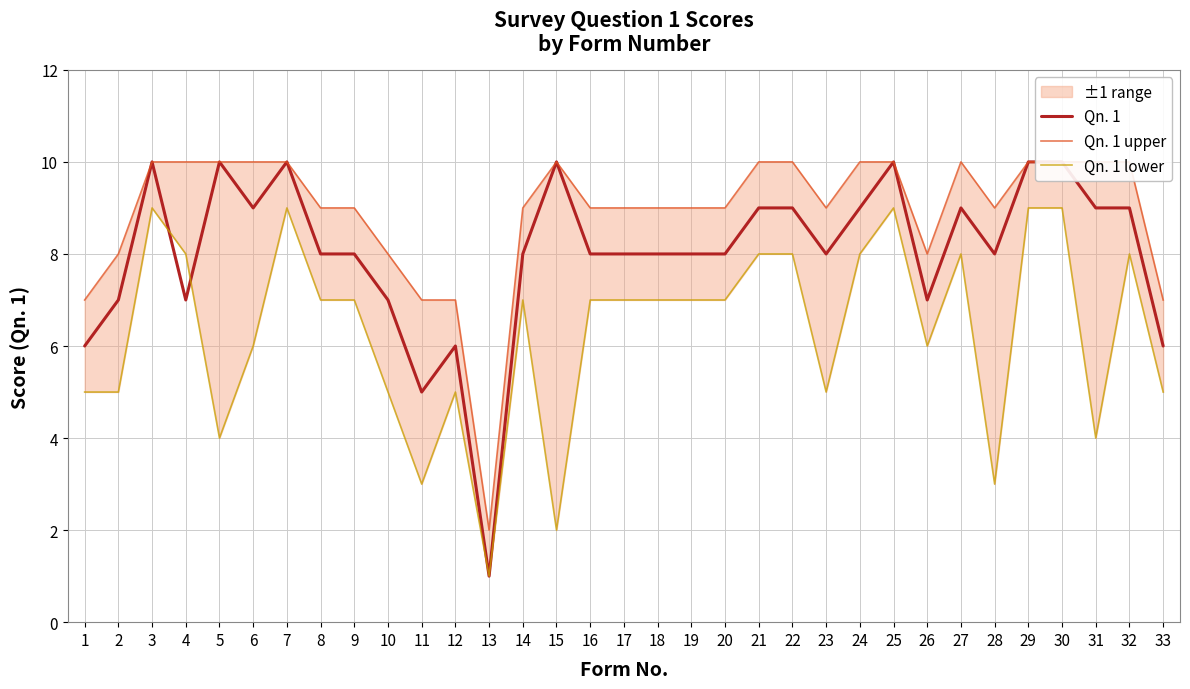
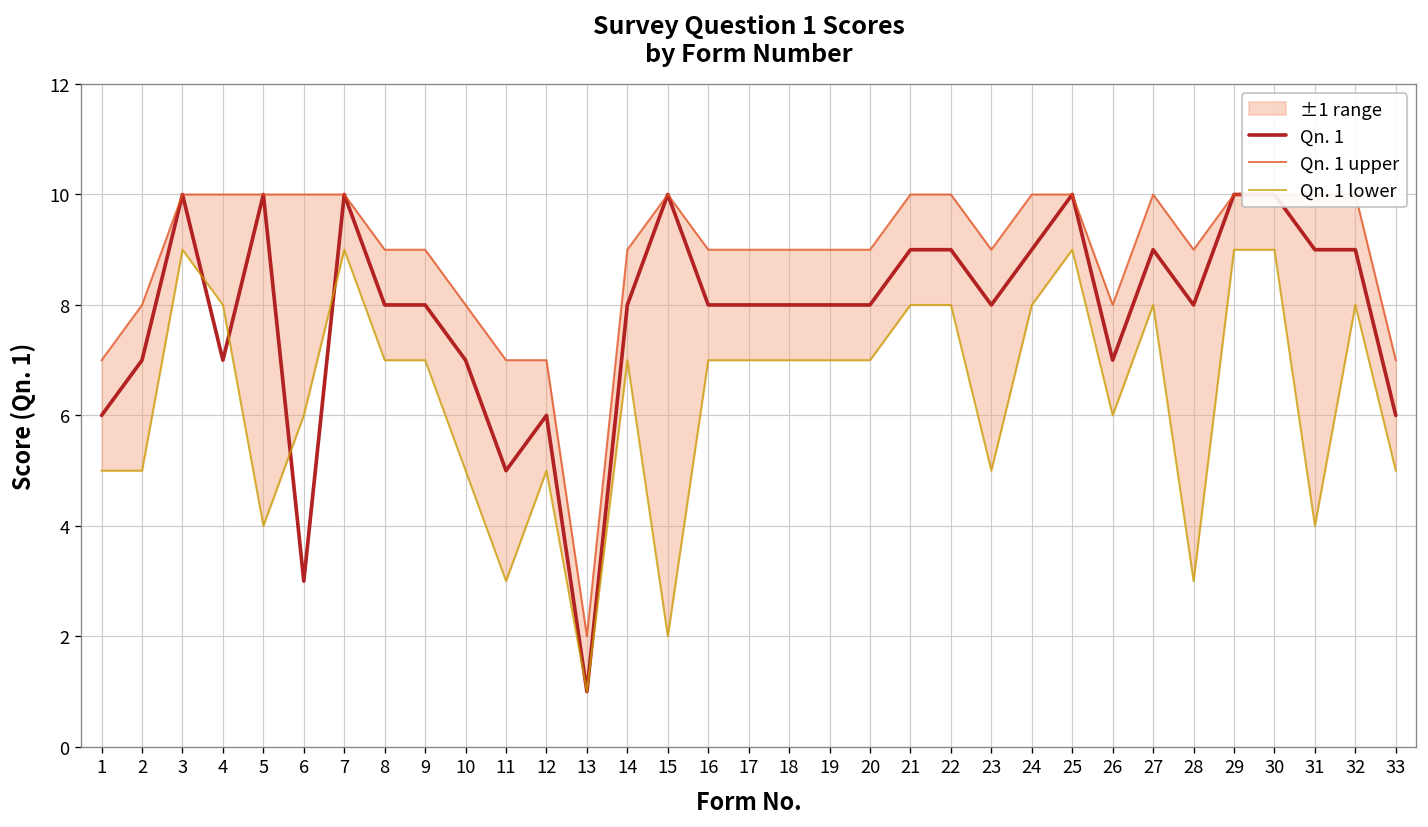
  {
    "Qn. 1": {
      "1": 6,
      "2": 7,
      "4": 7,
-     "6": 9,
+     "6": 3,
      "8": 8,
      "9": 8,
      "10": 7,
      "11": 5,
      "12": 6,
      "14": 8,
      "16": 8,
      "17": 8,
      "18": 8,
      "19": 8,
      "20": 8,
      "21": 9,
      "22": 9,
      "23": 8,
      "24": 9,
      "26": 7,
      "27": 9,
      "28": 8,
      "31": 9,
      "32": 9,
      "33": 6
    },
    "±1 range": {
      "1": 7,
      "2": 8,
      "4": 10,
      "6": 10,
      "8": 9,
      "9": 9,
      "10": 8,
      "11": 7,
      "12": 7,
      "13": 2,
      "14": 9,
      "16": 9,
      "17": 9,
      "18": 9,
      "19": 9,
      "20": 9,
      "21": 10,
      "22": 10,
      "23": 9,
      "24": 10,
      "26": 8,
      "27": 10,
      "28": 9,
      "33": 7
    },
    "Qn. 1 lower": {
      "1": 5,
      "2": 5,
      "3": 9,
      "4": 8,
      "5": 4,
      "6": 6,
      "7": 9,
      "8": 7,
      "9": 7,
      "10": 5,
      "11": 3,
      "12": 5,
      "14": 7,
      "15": 2,
      "16": 7,
      "17": 7,
      "18": 7,
      "19": 7,
      "20": 7,
      "21": 8,
      "22": 8,
      "23": 5,
      "24": 8,
      "25": 9,
      "26": 6,
      "27": 8,
      "28": 3,
      "29": 9,
      "30": 9,
      "31": 4,
      "32": 8,
      "33": 5
    }
  }
